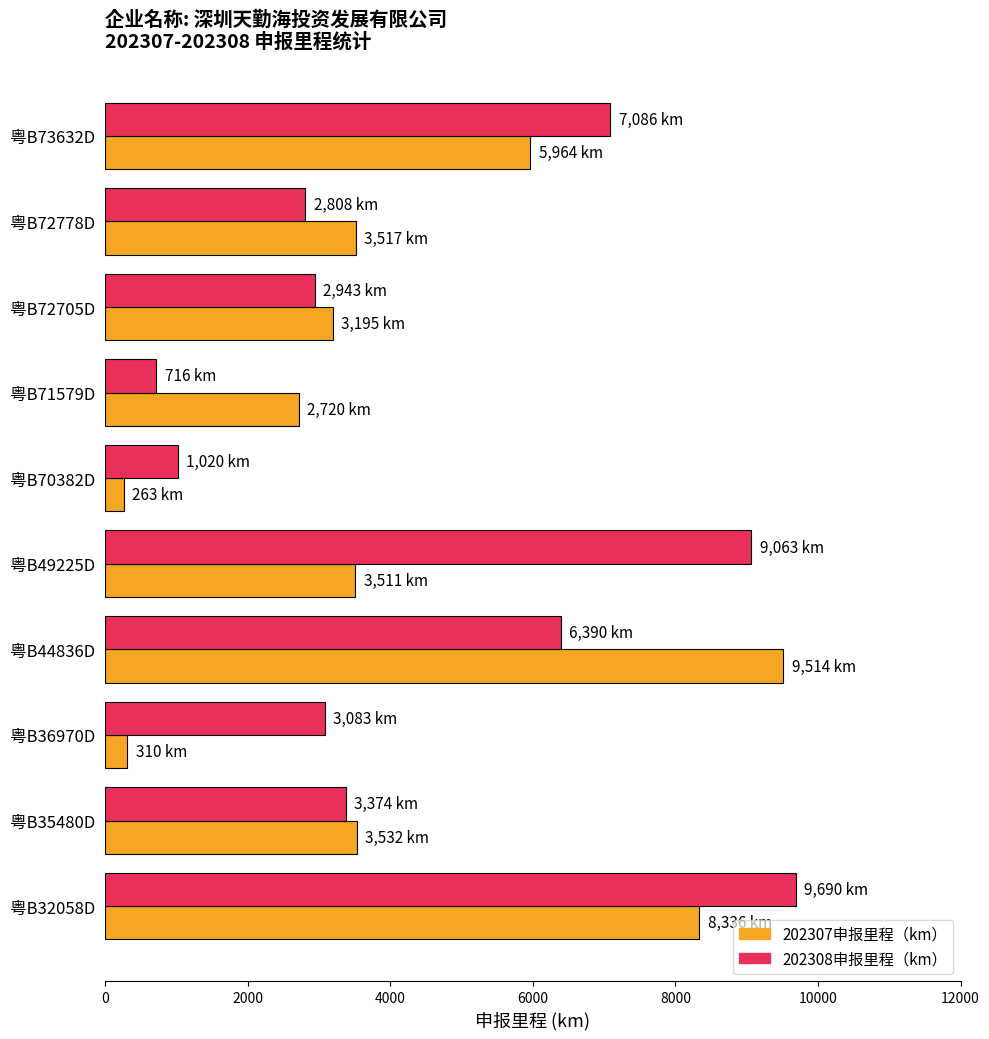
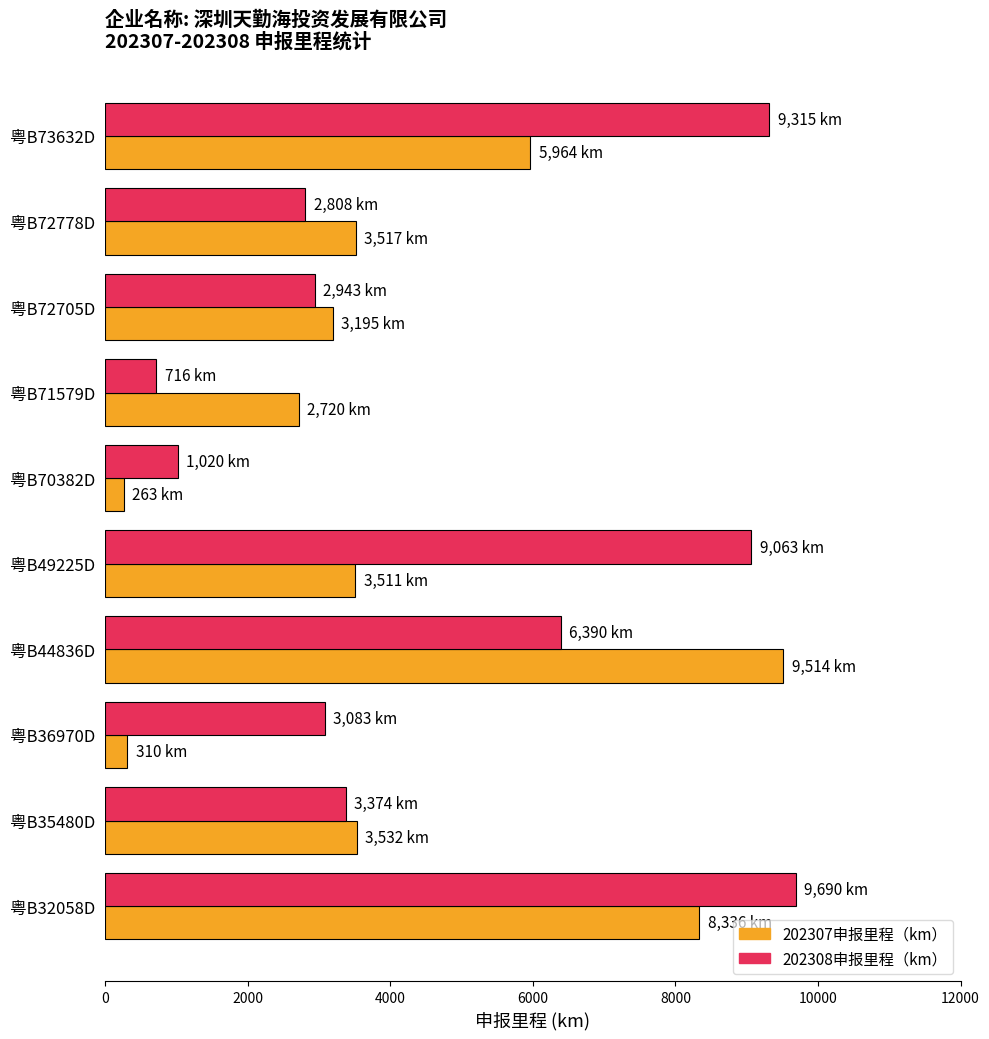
  {
    "202307申报里程（km）": {
      "粤B73632D": "5,964",
      "粤B72778D": "3,517",
      "粤B72705D": "3,195",
      "粤B71579D": "2,720",
      "粤B70382D": "263",
      "粤B49225D": "3,511",
      "粤B44836D": "9,514",
      "粤B36970D": "310",
      "粤B35480D": "3,532"
    },
    "202308申报里程（km）": {
-     "粤B73632D": "7,086",
+     "粤B73632D": "9,315",
      "粤B72778D": "2,808",
      "粤B72705D": "2,943",
      "粤B71579D": "716",
      "粤B70382D": "1,020",
      "粤B49225D": "9,063",
      "粤B44836D": "6,390",
      "粤B36970D": "3,083",
      "粤B35480D": "3,374",
      "粤B32058D": "9,690"
    }
  }
